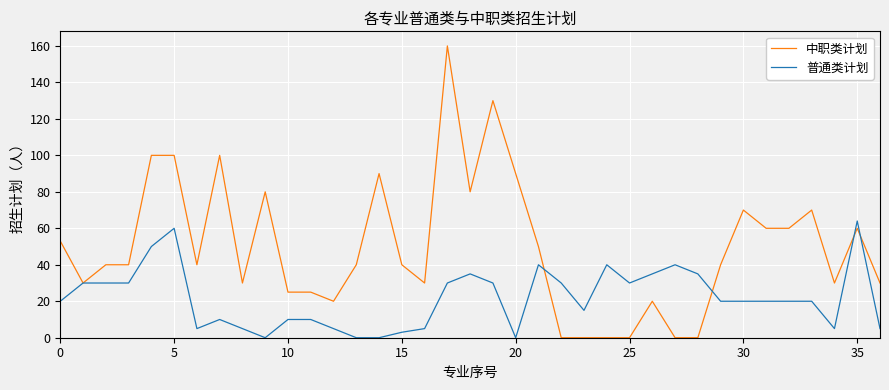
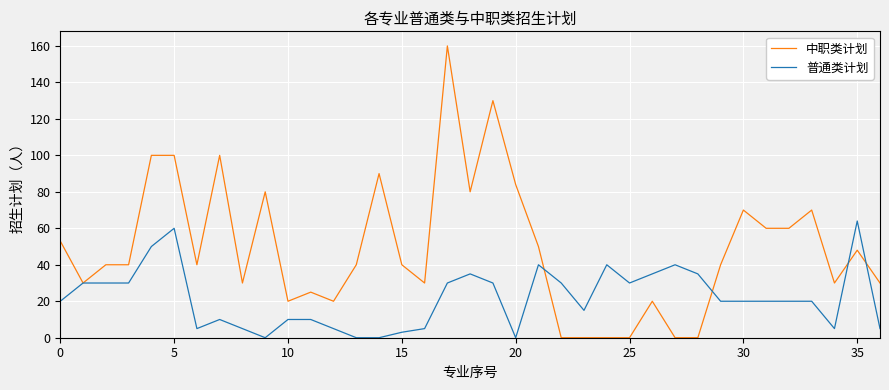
  {
    "中职类计划": {
      "0": 53,
      "5": 100,
-     "10": 25,
+     "10": 20,
      "15": 40,
-     "20": 90,
+     "20": 84,
      "25": 0,
      "30": 70,
-     "35": 60
+     "35": 48
    },
    "普通类计划": {
      "0": 20,
      "5": 60,
      "10": 10,
      "15": 3,
      "20": 0,
      "25": 30,
      "30": 20,
      "35": 64
    }
  }
